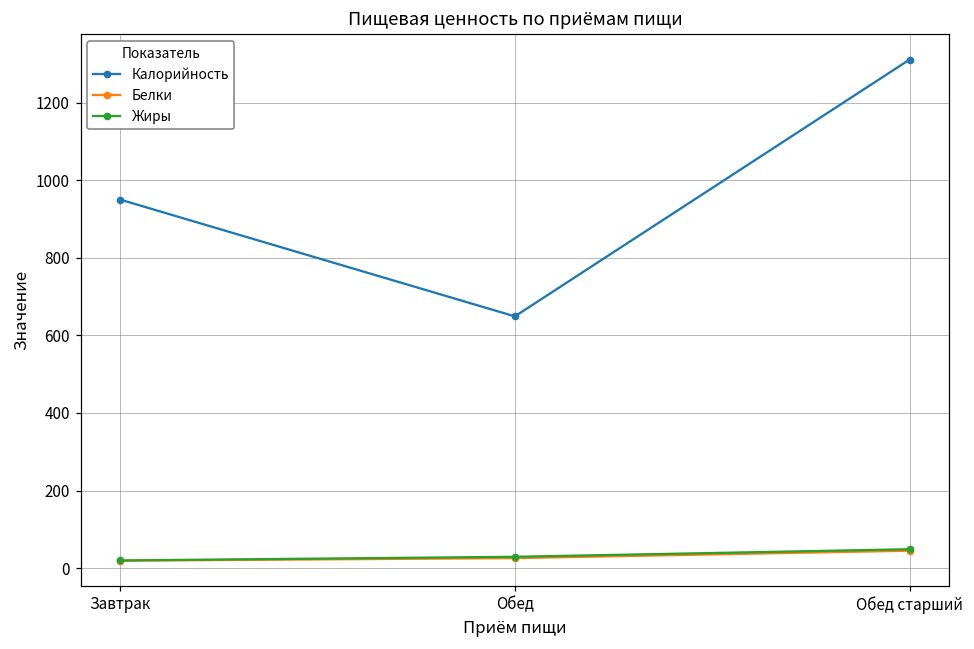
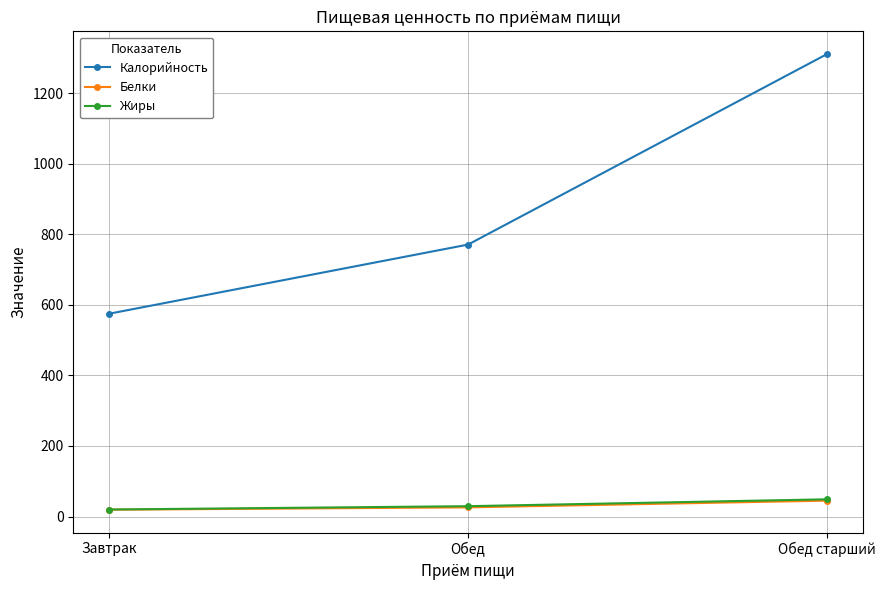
  {
    "Калорийность": {
-     "Завтрак": 950,
-     "Обед": 650,
+     "Завтрак": 580,
+     "Обед": 770,
      "Обед старший": 1310
    }
  }
